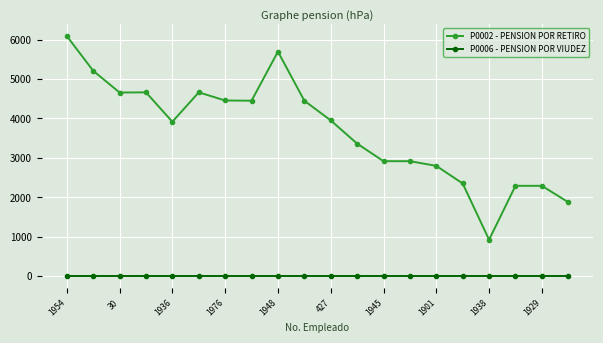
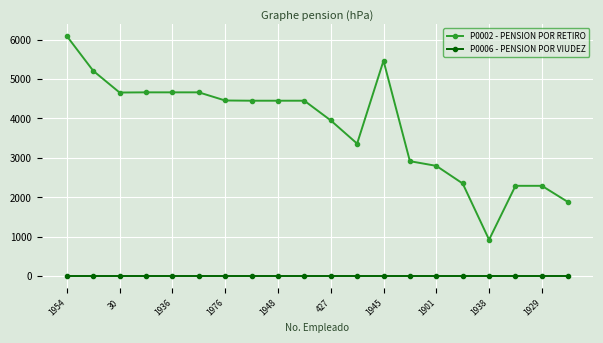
  {
    "P0002 - PENSION POR RETIRO": {
      "1954": 6100,
      "30": 4700,
-     "1936": 3900,
+     "1936": 4700,
      "1976": 4500,
-     "1948": 5700,
+     "1948": 4400,
      "427": 4000,
-     "1945": 2900,
+     "1945": 5500,
      "1901": 2800,
      "1938": 900,
      "1929": 2300
    },
    "P0006 - PENSION POR VIUDEZ": {
      "1954": 0,
      "30": 0,
      "1936": 0,
      "1976": 0,
      "1948": 0,
      "427": 0,
      "1945": 0,
      "1901": 0,
      "1938": 0,
      "1929": 0
    }
  }
